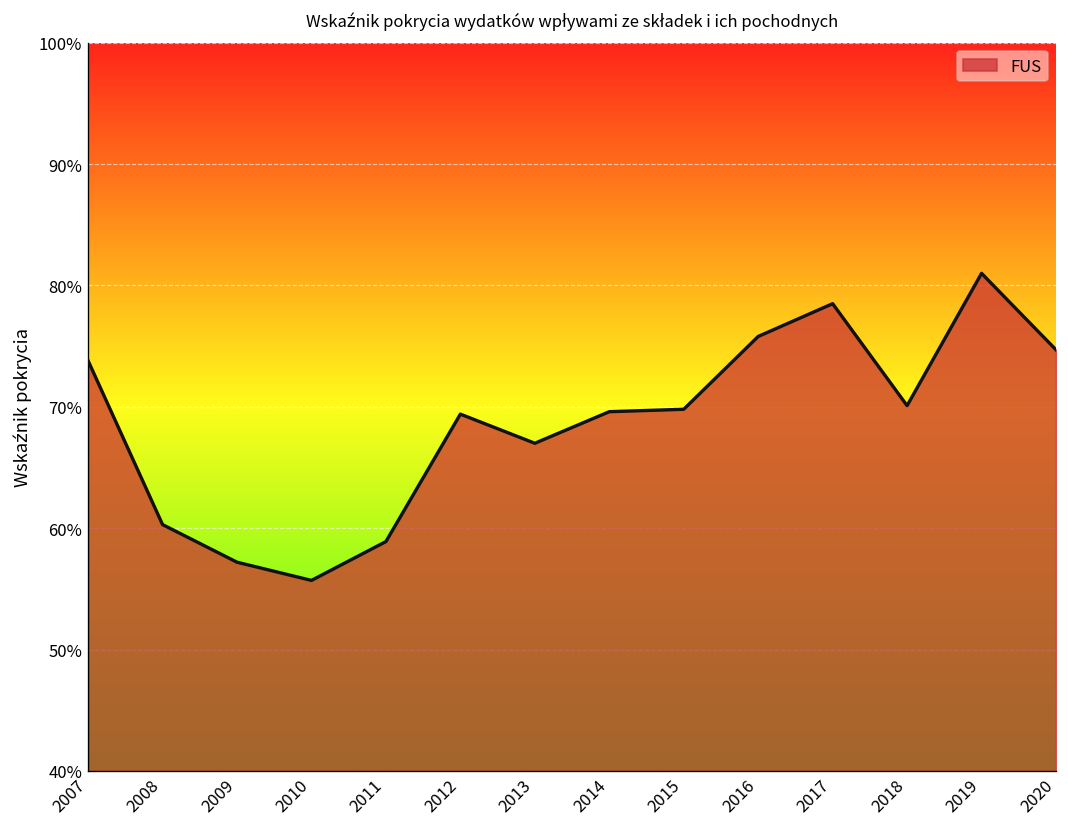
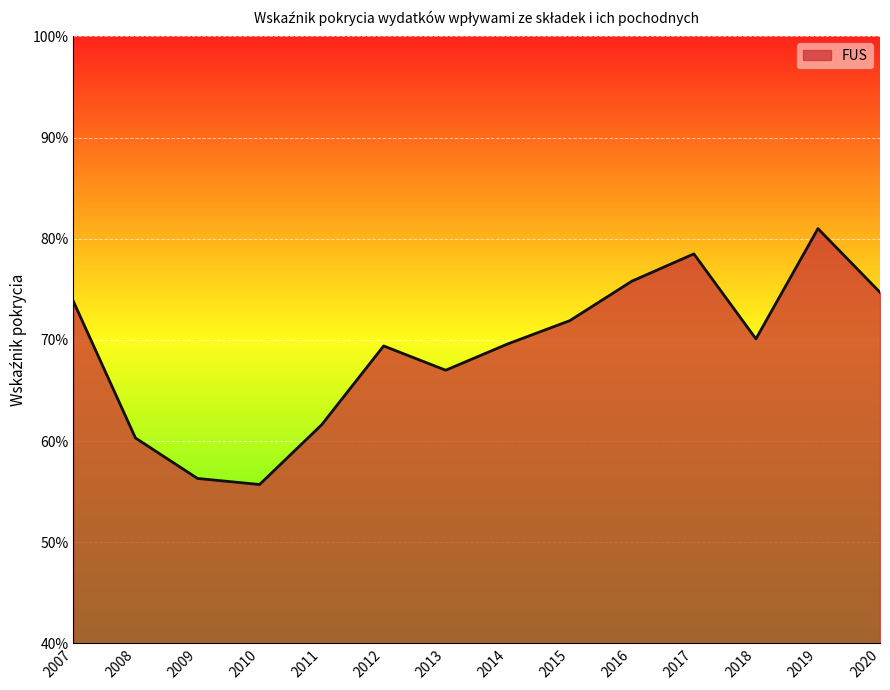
  {
    "2007": "73.8%",
    "2008": "60.3%",
-   "2009": "57.2%",
+   "2009": "56.3%",
    "2010": "55.7%",
-   "2011": "58.9%",
+   "2011": "61.6%",
    "2012": "69.4%",
    "2013": "67.0%",
    "2014": "69.6%",
-   "2015": "69.8%",
+   "2015": "71.9%",
    "2016": "75.8%",
    "2017": "78.5%",
    "2018": "70.1%",
    "2019": "81.0%",
    "2020": "74.7%"
  }
